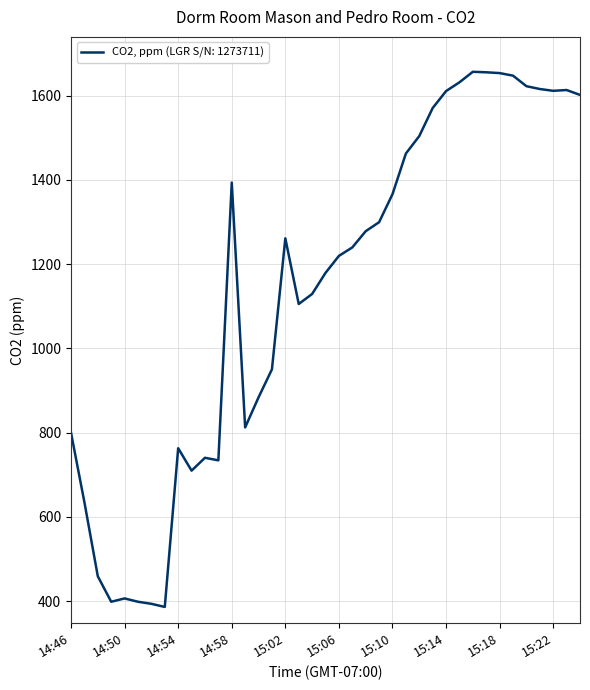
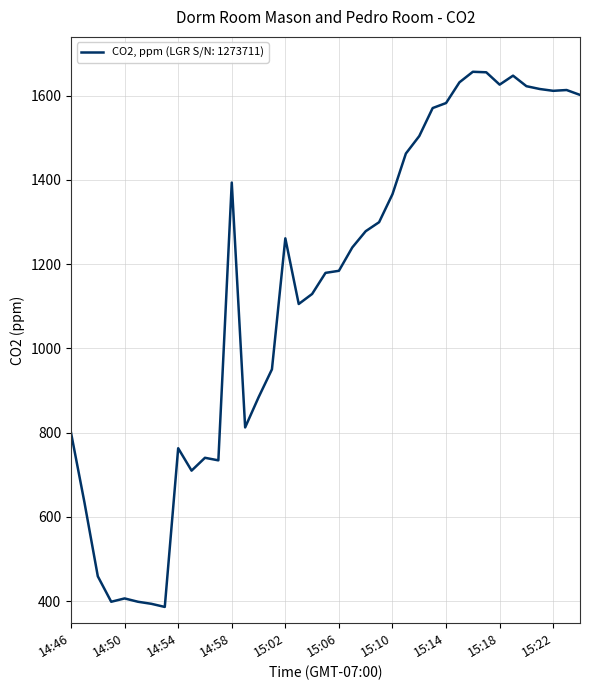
  {
    "14:46": 800,
    "14:50": 410,
    "14:54": 760,
    "14:58": 1390,
    "15:02": 1260,
-   "15:06": 1220,
+   "15:06": 1180,
    "15:10": 1370,
-   "15:14": 1610,
-   "15:18": 1650,
+   "15:14": 1580,
+   "15:18": 1630,
    "15:22": 1610
  }
